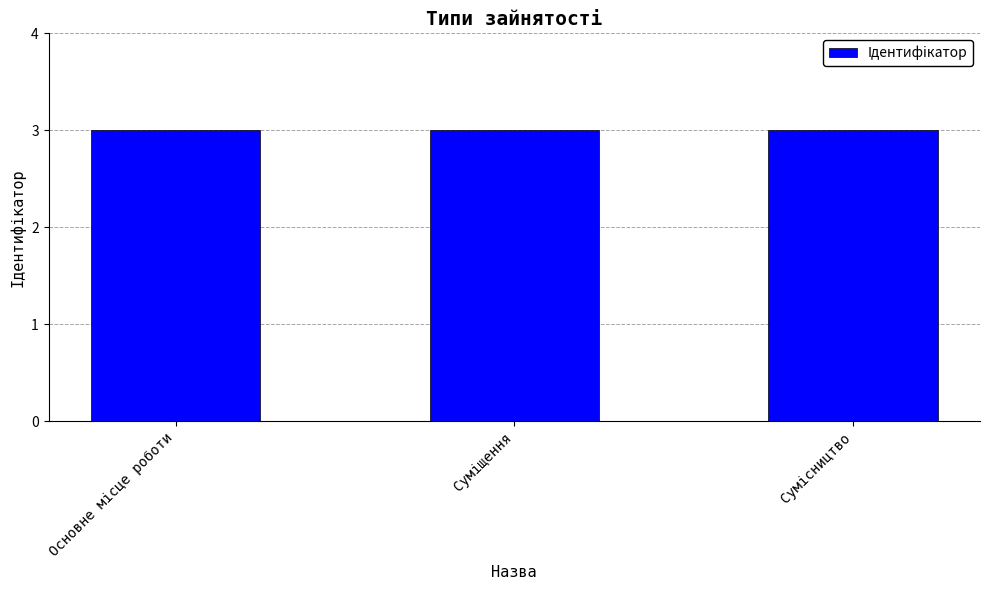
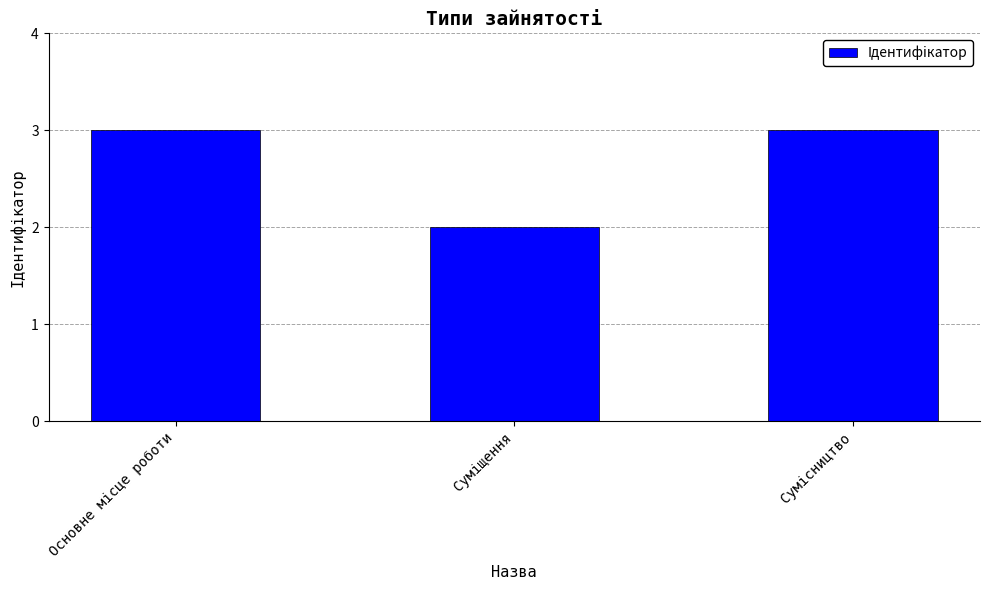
  {
    "Основне місце роботи": 3,
-   "Суміщення": 3,
+   "Суміщення": 2,
    "Сумісництво": 3
  }
